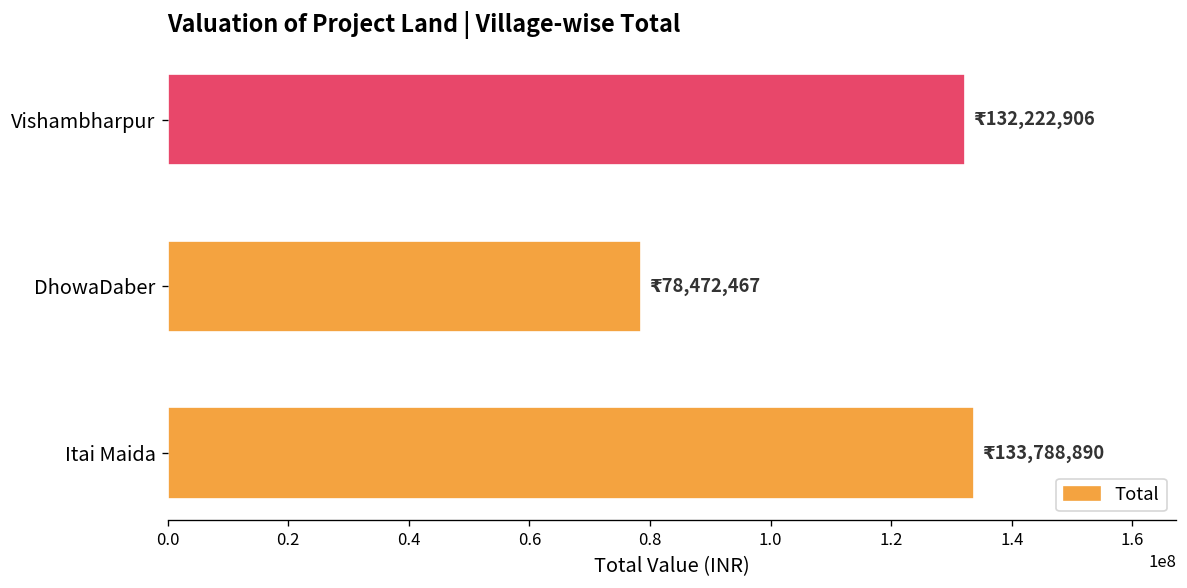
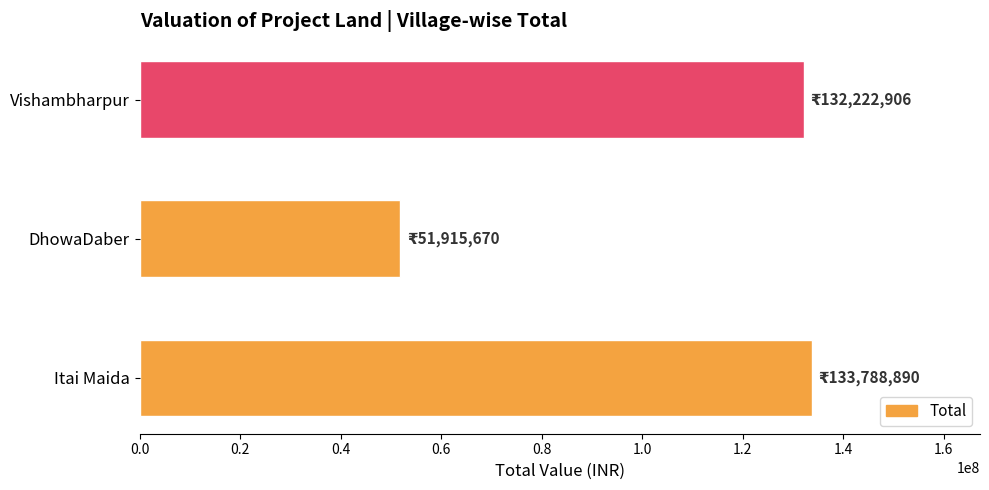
  {
    "Vishambharpur": "132,222,906",
-   "DhowaDaber": "78,472,467",
+   "DhowaDaber": "51,915,670",
    "Itai Maida": "133,788,890"
  }
